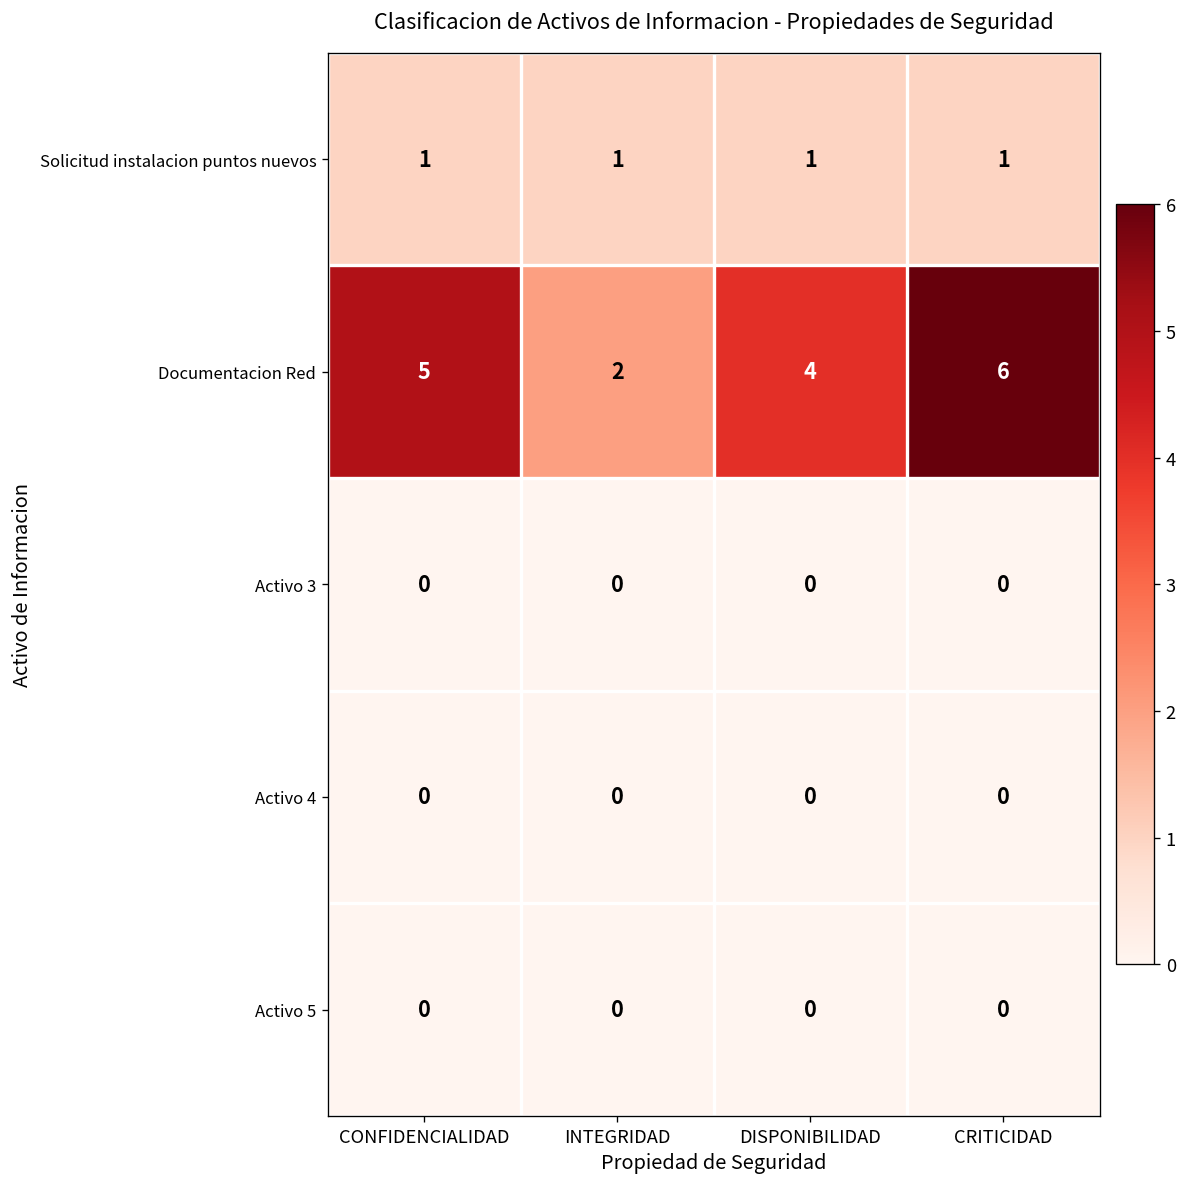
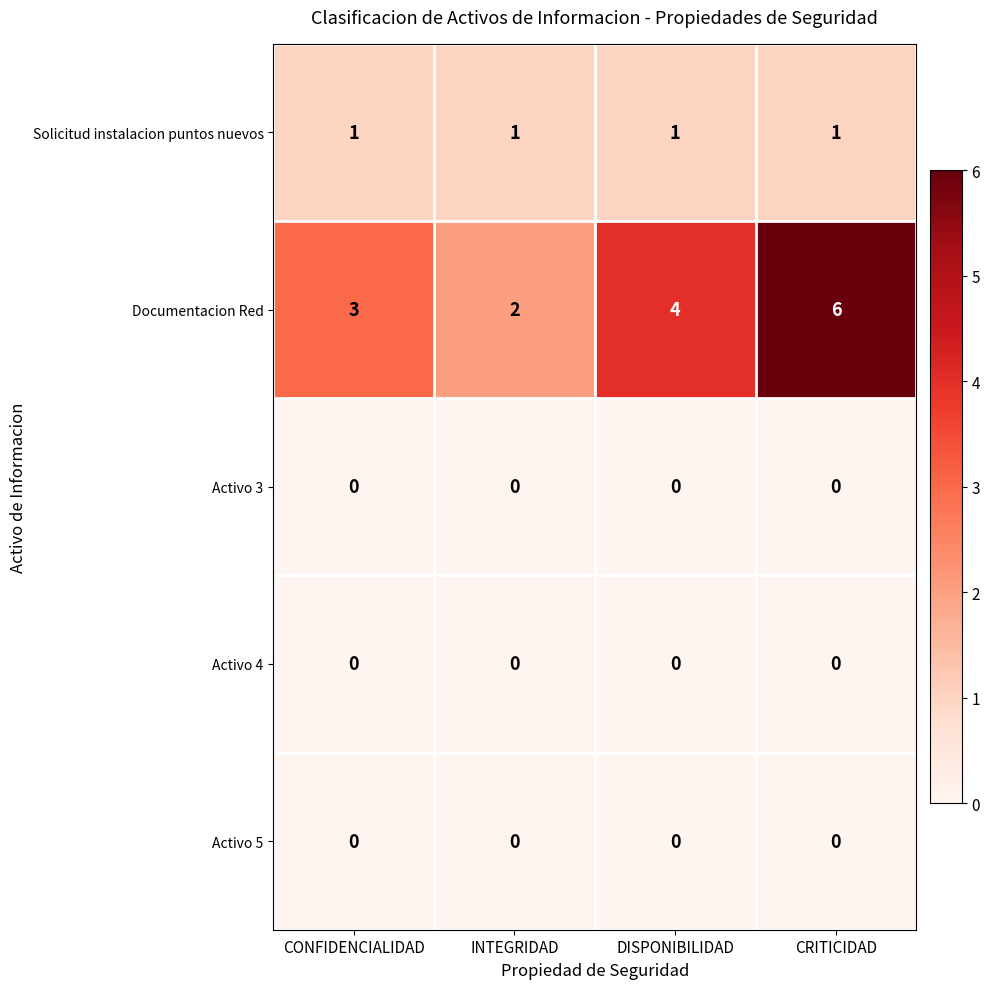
  {
    "Solicitud instalacion puntos nuevos": {
      "CONFIDENCIALIDAD": 1,
      "INTEGRIDAD": 1,
      "DISPONIBILIDAD": 1,
      "CRITICIDAD": 1
    },
    "Documentacion Red": {
-     "CONFIDENCIALIDAD": 5,
+     "CONFIDENCIALIDAD": 3,
      "INTEGRIDAD": 2,
      "DISPONIBILIDAD": 4,
      "CRITICIDAD": 6
    },
    "Activo 3": {
      "CONFIDENCIALIDAD": 0,
      "INTEGRIDAD": 0,
      "DISPONIBILIDAD": 0,
      "CRITICIDAD": 0
    },
    "Activo 4": {
      "CONFIDENCIALIDAD": 0,
      "INTEGRIDAD": 0,
      "DISPONIBILIDAD": 0,
      "CRITICIDAD": 0
    },
    "Activo 5": {
      "CONFIDENCIALIDAD": 0,
      "INTEGRIDAD": 0,
      "DISPONIBILIDAD": 0,
      "CRITICIDAD": 0
    }
  }
